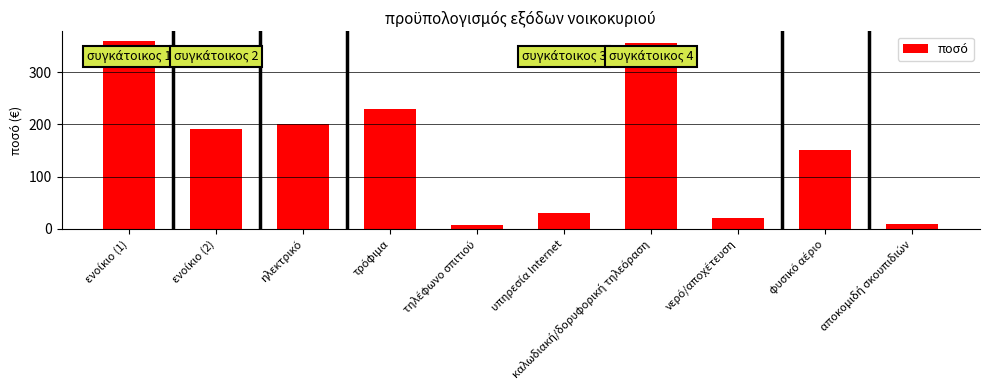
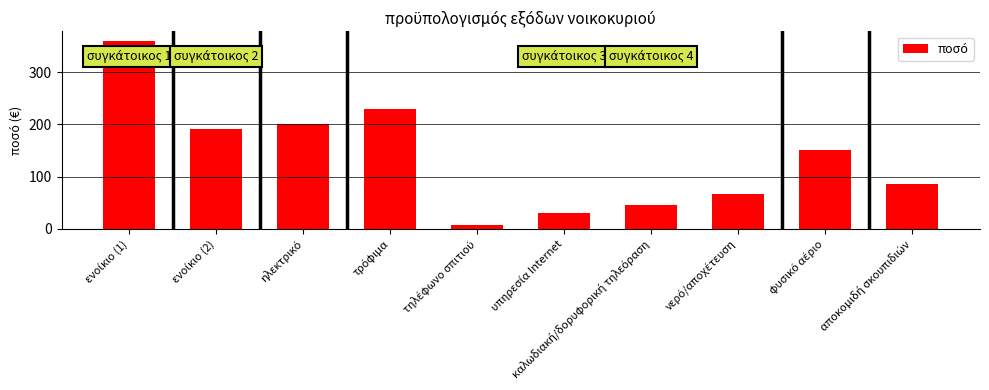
  {
    "ενοίκιο (2)": 190,
    "ηλεκτρικό": 200,
    "τρόφιμα": 230,
    "τηλέφωνο σπιτιού": 10,
    "υπηρεσία Internet": 30,
-   "καλωδιακή/δορυφορική τηλεόραση": 360,
-   "νερό/αποχέτευση": 20,
+   "καλωδιακή/δορυφορική τηλεόραση": 50,
+   "νερό/αποχέτευση": 70,
    "φυσικό αέριο": 150,
-   "αποκομιδή σκουπιδιών": 10
+   "αποκομιδή σκουπιδιών": 90
  }
